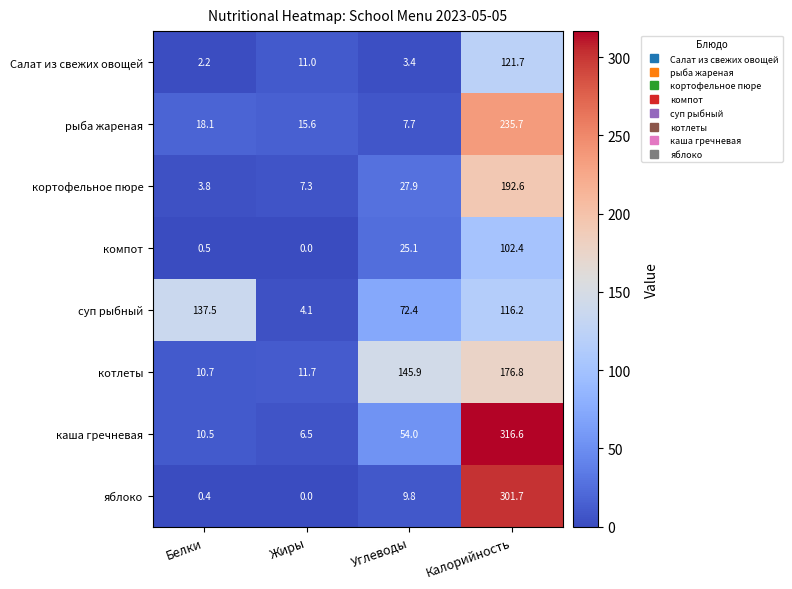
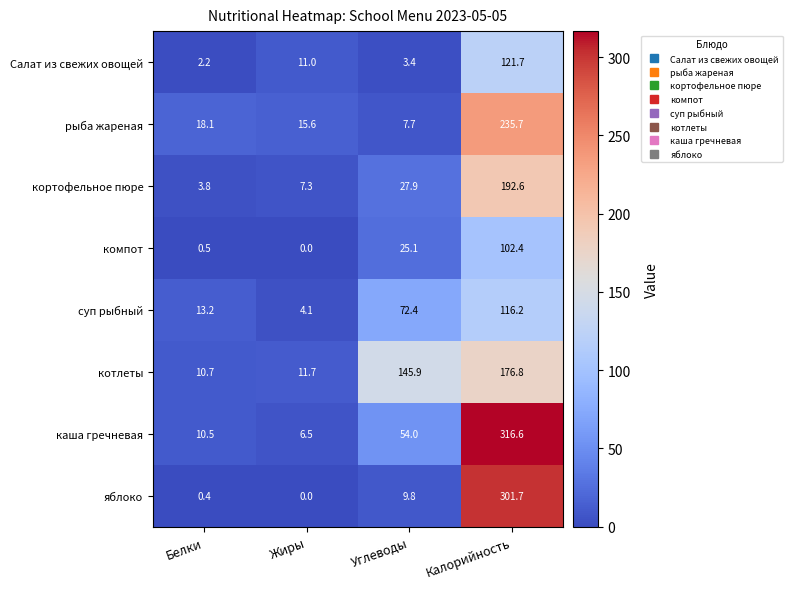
  {
    "Салат из свежих овощей": {
      "Белки": 2.2,
      "Жиры": 11.0,
      "Углеводы": 3.4,
      "Калорийность": 121.7
    },
    "рыба жареная": {
      "Белки": 18.1,
      "Жиры": 15.6,
      "Углеводы": 7.7,
      "Калорийность": 235.7
    },
    "кортофельное пюре": {
      "Белки": 3.8,
      "Жиры": 7.3,
      "Углеводы": 27.9,
      "Калорийность": 192.6
    },
    "компот": {
      "Белки": 0.5,
      "Жиры": 0.0,
      "Углеводы": 25.1,
      "Калорийность": 102.4
    },
    "суп рыбный": {
-     "Белки": 137.5,
+     "Белки": 13.2,
      "Жиры": 4.1,
      "Углеводы": 72.4,
      "Калорийность": 116.2
    },
    "котлеты": {
      "Белки": 10.7,
      "Жиры": 11.7,
      "Углеводы": 145.9,
      "Калорийность": 176.8
    },
    "каша гречневая": {
      "Белки": 10.5,
      "Жиры": 6.5,
      "Углеводы": 54.0,
      "Калорийность": 316.6
    },
    "яблоко": {
      "Белки": 0.4,
      "Жиры": 0.0,
      "Углеводы": 9.8,
      "Калорийность": 301.7
    }
  }
